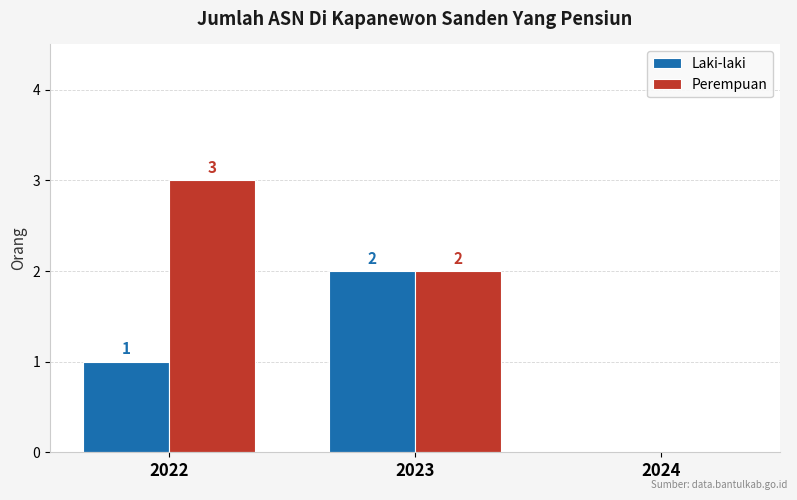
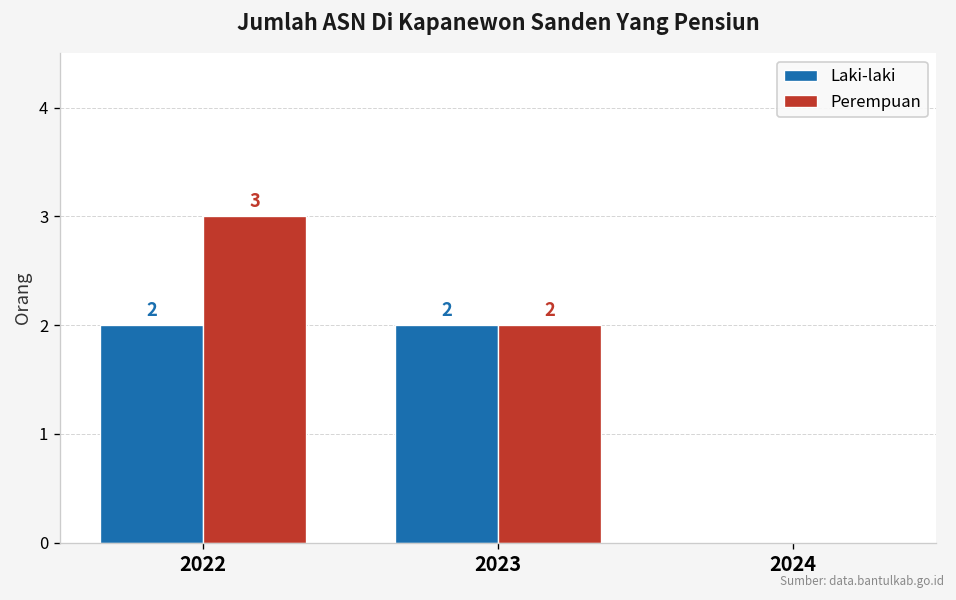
  {
    "Laki-laki": {
-     "2022": 1,
+     "2022": 2,
      "2023": 2
    },
    "Perempuan": {
      "2022": 3,
      "2023": 2
    }
  }
